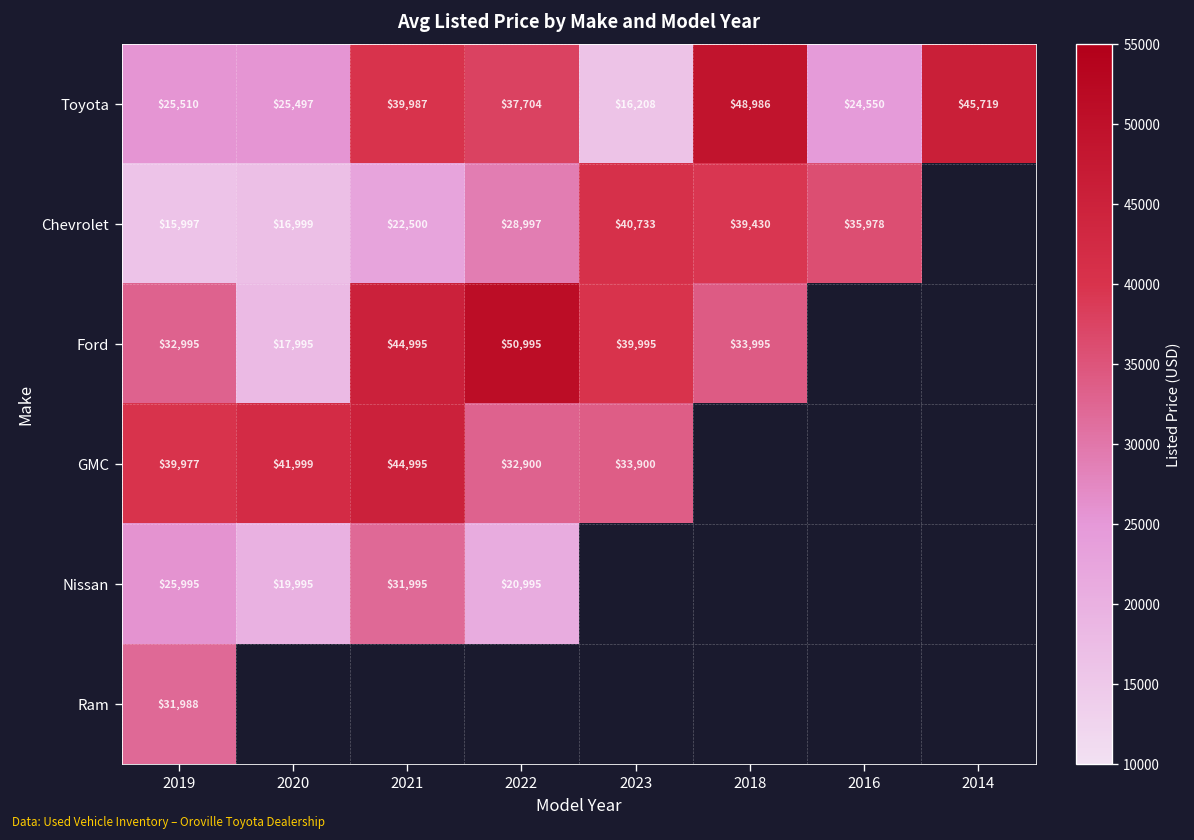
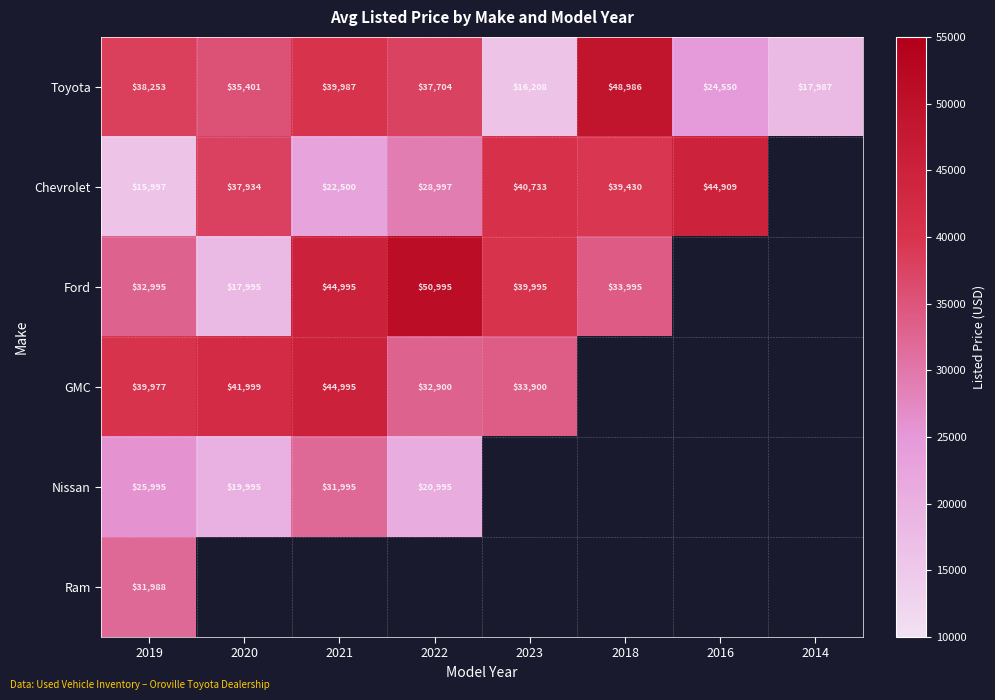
  {
    "Toyota": {
-     "2019": "$25,510",
-     "2020": "$25,497",
+     "2019": "$38,253",
+     "2020": "$35,401",
      "2021": "$39,987",
      "2022": "$37,704",
      "2023": "$16,208",
      "2018": "$48,986",
      "2016": "$24,550",
-     "2014": "$45,719"
+     "2014": "$17,987"
    },
    "Chevrolet": {
      "2019": "$15,997",
-     "2020": "$16,999",
+     "2020": "$37,934",
      "2021": "$22,500",
      "2022": "$28,997",
      "2023": "$40,733",
      "2018": "$39,430",
-     "2016": "$35,978"
+     "2016": "$44,909"
    },
    "Ford": {
      "2019": "$32,995",
      "2020": "$17,995",
      "2021": "$44,995",
      "2022": "$50,995",
      "2023": "$39,995",
      "2018": "$33,995"
    },
    "GMC": {
      "2019": "$39,977",
      "2020": "$41,999",
      "2021": "$44,995",
      "2022": "$32,900",
      "2023": "$33,900"
    },
    "Nissan": {
      "2019": "$25,995",
      "2020": "$19,995",
      "2021": "$31,995",
      "2022": "$20,995"
    },
    "Ram": {
      "2019": "$31,988"
    }
  }
